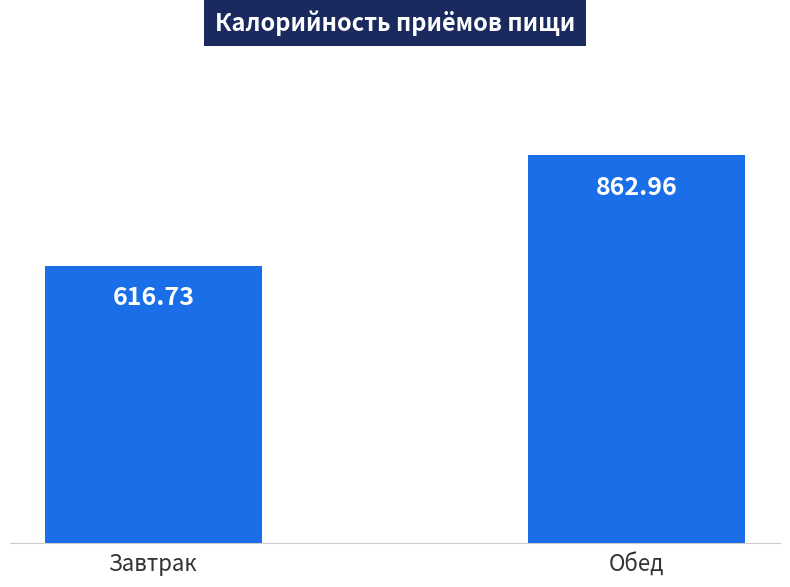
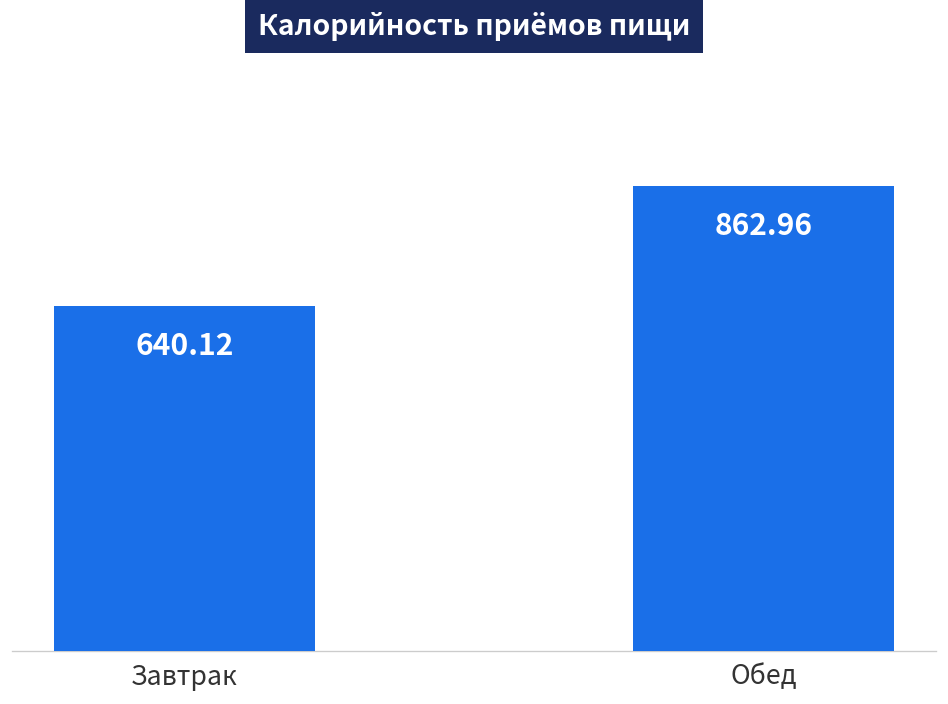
  {
-   "Завтрак": 616.73,
+   "Завтрак": 640.12,
    "Обед": 862.96
  }
